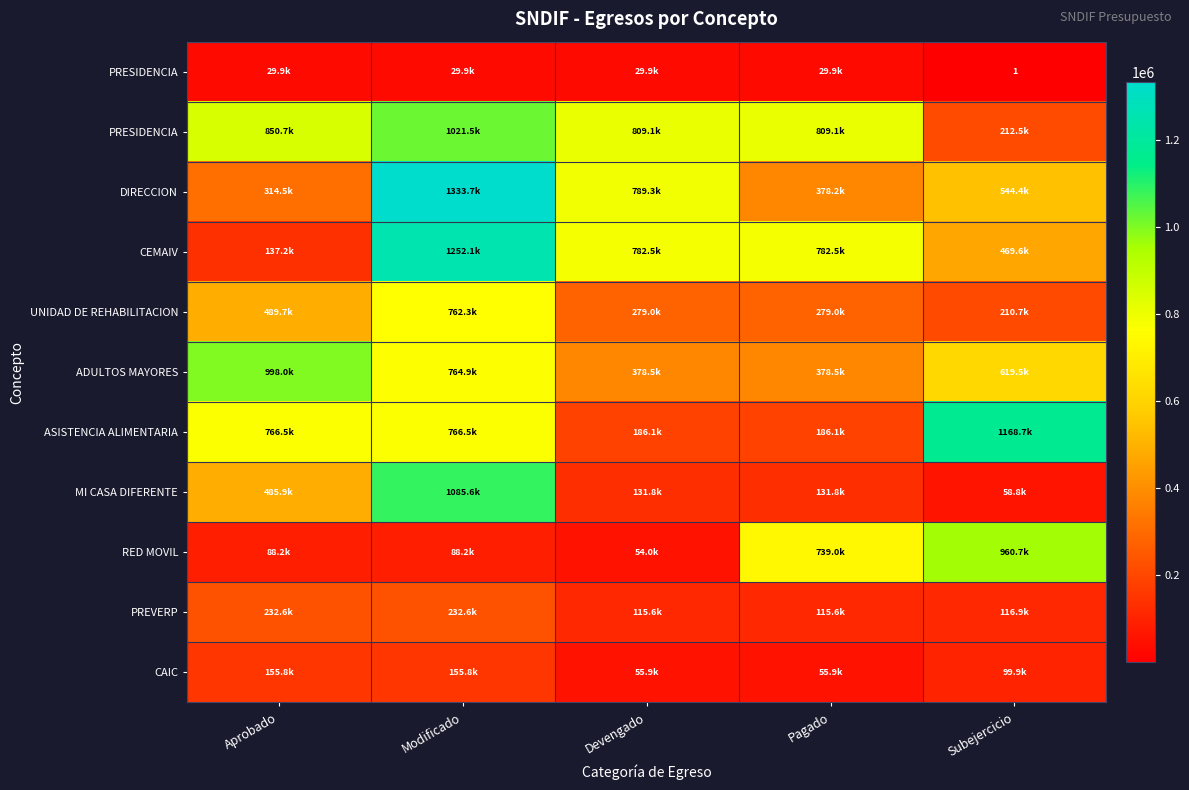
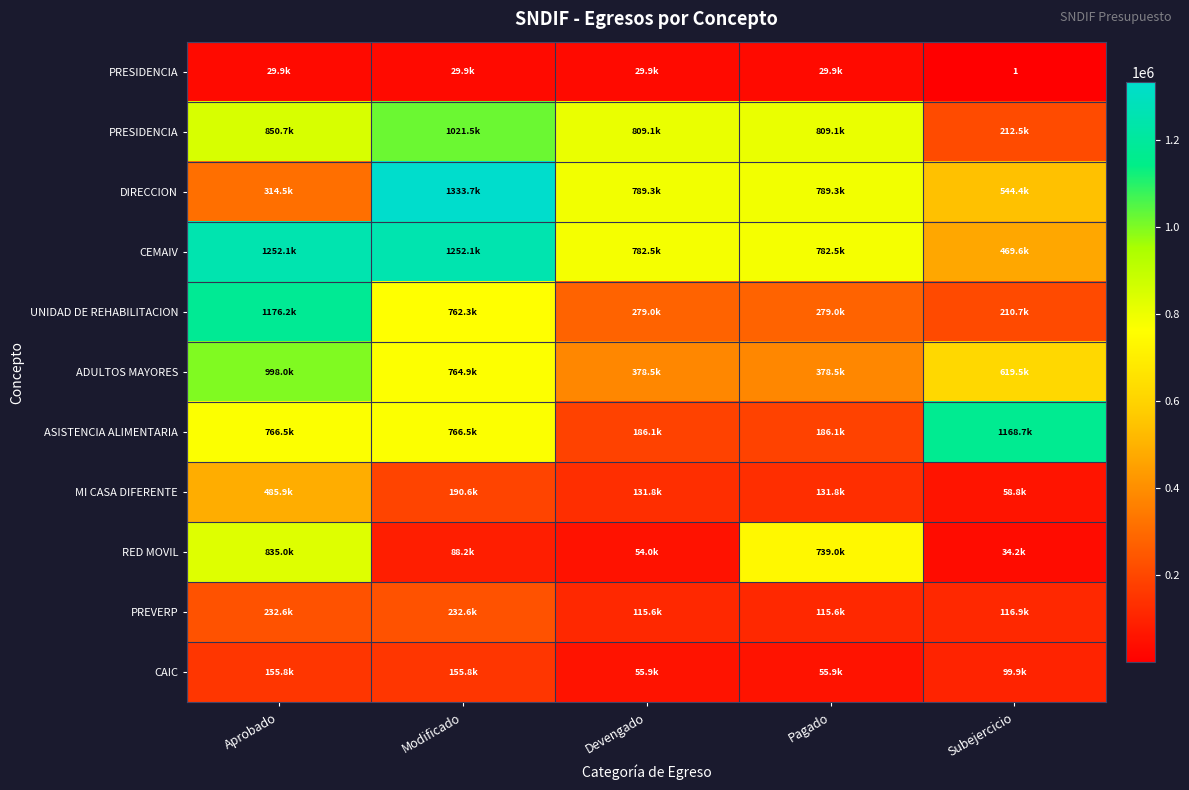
  {
    "DIRECCION": {
      "Aprobado": "314.5k",
      "Modificado": "1333.7k",
      "Devengado": "789.3k",
-     "Pagado": "378.2k",
+     "Pagado": "789.3k",
      "Subejercicio": "544.4k"
    },
    "CEMAIV": {
-     "Aprobado": "137.2k",
+     "Aprobado": "1252.1k",
      "Modificado": "1252.1k",
      "Devengado": "782.5k",
      "Pagado": "782.5k",
      "Subejercicio": "469.6k"
    },
    "UNIDAD DE REHABILITACION": {
-     "Aprobado": "489.7k",
+     "Aprobado": "1176.2k",
      "Modificado": "762.3k",
      "Devengado": "279.0k",
      "Pagado": "279.0k",
      "Subejercicio": "210.7k"
    },
    "ADULTOS MAYORES": {
      "Aprobado": "998.0k",
      "Modificado": "764.9k",
      "Devengado": "378.5k",
      "Pagado": "378.5k",
      "Subejercicio": "619.5k"
    },
    "ASISTENCIA ALIMENTARIA": {
      "Aprobado": "766.5k",
      "Modificado": "766.5k",
      "Devengado": "186.1k",
      "Pagado": "186.1k",
      "Subejercicio": "1168.7k"
    },
    "MI CASA DIFERENTE": {
      "Aprobado": "485.9k",
-     "Modificado": "1085.6k",
+     "Modificado": "190.6k",
      "Devengado": "131.8k",
      "Pagado": "131.8k",
      "Subejercicio": "58.8k"
    },
    "RED MOVIL": {
-     "Aprobado": "88.2k",
+     "Aprobado": "835.0k",
      "Modificado": "88.2k",
      "Devengado": "54.0k",
      "Pagado": "739.0k",
-     "Subejercicio": "960.7k"
+     "Subejercicio": "34.2k"
    },
    "PREVERP": {
      "Aprobado": "232.6k",
      "Modificado": "232.6k",
      "Devengado": "115.6k",
      "Pagado": "115.6k",
      "Subejercicio": "116.9k"
    },
    "CAIC": {
      "Aprobado": "155.8k",
      "Modificado": "155.8k",
      "Devengado": "55.9k",
      "Pagado": "55.9k",
      "Subejercicio": "99.9k"
    }
  }
